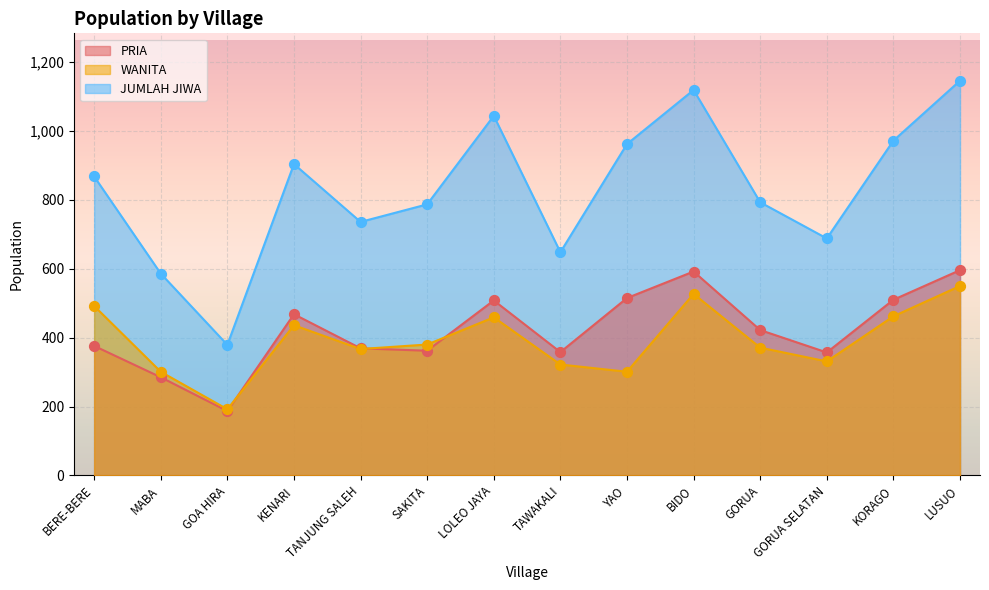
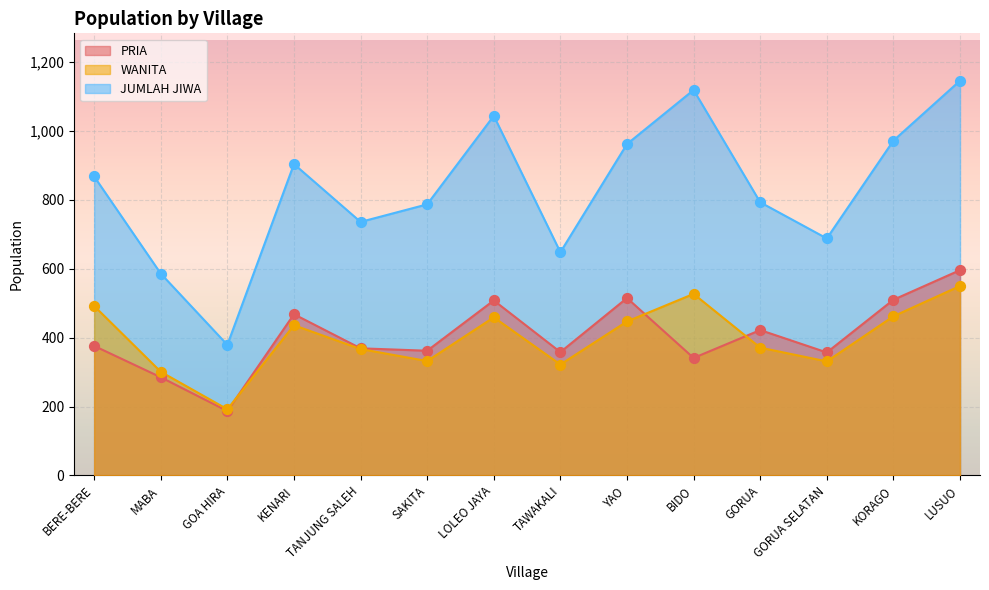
  {
    "JUMLAH JIWA": {
      "BERE-BERE": "870",
      "MABA": "590",
      "GOA HIRA": "380",
      "KENARI": "900",
      "TANJUNG SALEH": "740",
      "SAKITA": "790",
      "LOLEO JAYA": "1,040",
      "TAWAKALI": "650",
      "YAO": "960",
      "BIDO": "1,120",
      "GORUA": "790",
      "GORUA SELATAN": "690",
      "KORAGO": "970",
      "LUSUO": "1,150"
    },
    "PRIA": {
      "BERE-BERE": "380",
      "MABA": "290",
      "KENARI": "470",
      "SAKITA": "360",
      "LOLEO JAYA": "510",
      "TAWAKALI": "360",
      "YAO": "520",
-     "BIDO": "590",
+     "BIDO": "340",
      "GORUA": "420",
      "GORUA SELATAN": "360",
      "KORAGO": "510",
      "LUSUO": "600"
    },
    "WANITA": {
      "BERE-BERE": "490",
      "MABA": "300",
      "KENARI": "440",
-     "SAKITA": "380",
+     "SAKITA": "330",
      "LOLEO JAYA": "460",
      "TAWAKALI": "320",
-     "YAO": "300",
+     "YAO": "450",
      "BIDO": "530",
      "GORUA": "370",
      "GORUA SELATAN": "330",
      "KORAGO": "460",
      "LUSUO": "550"
    }
  }
